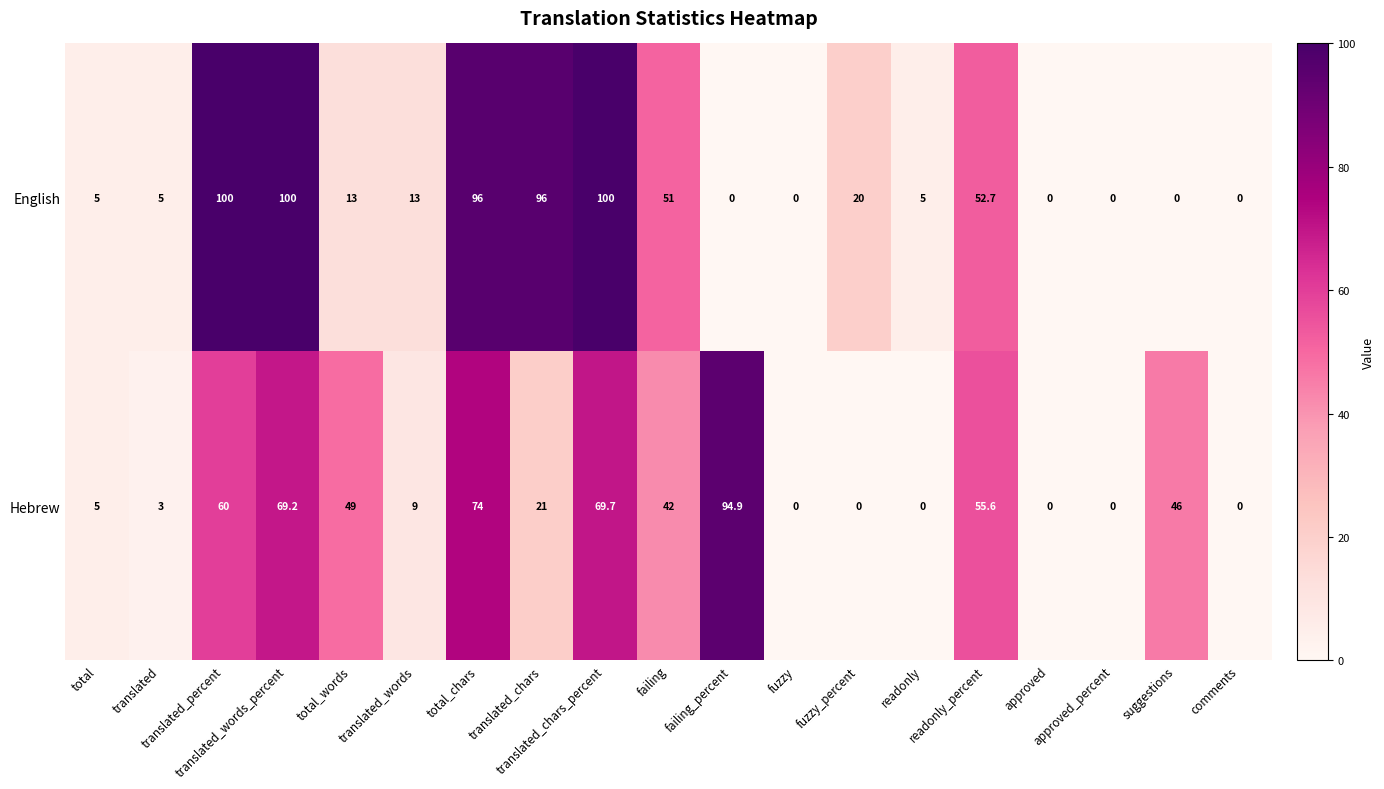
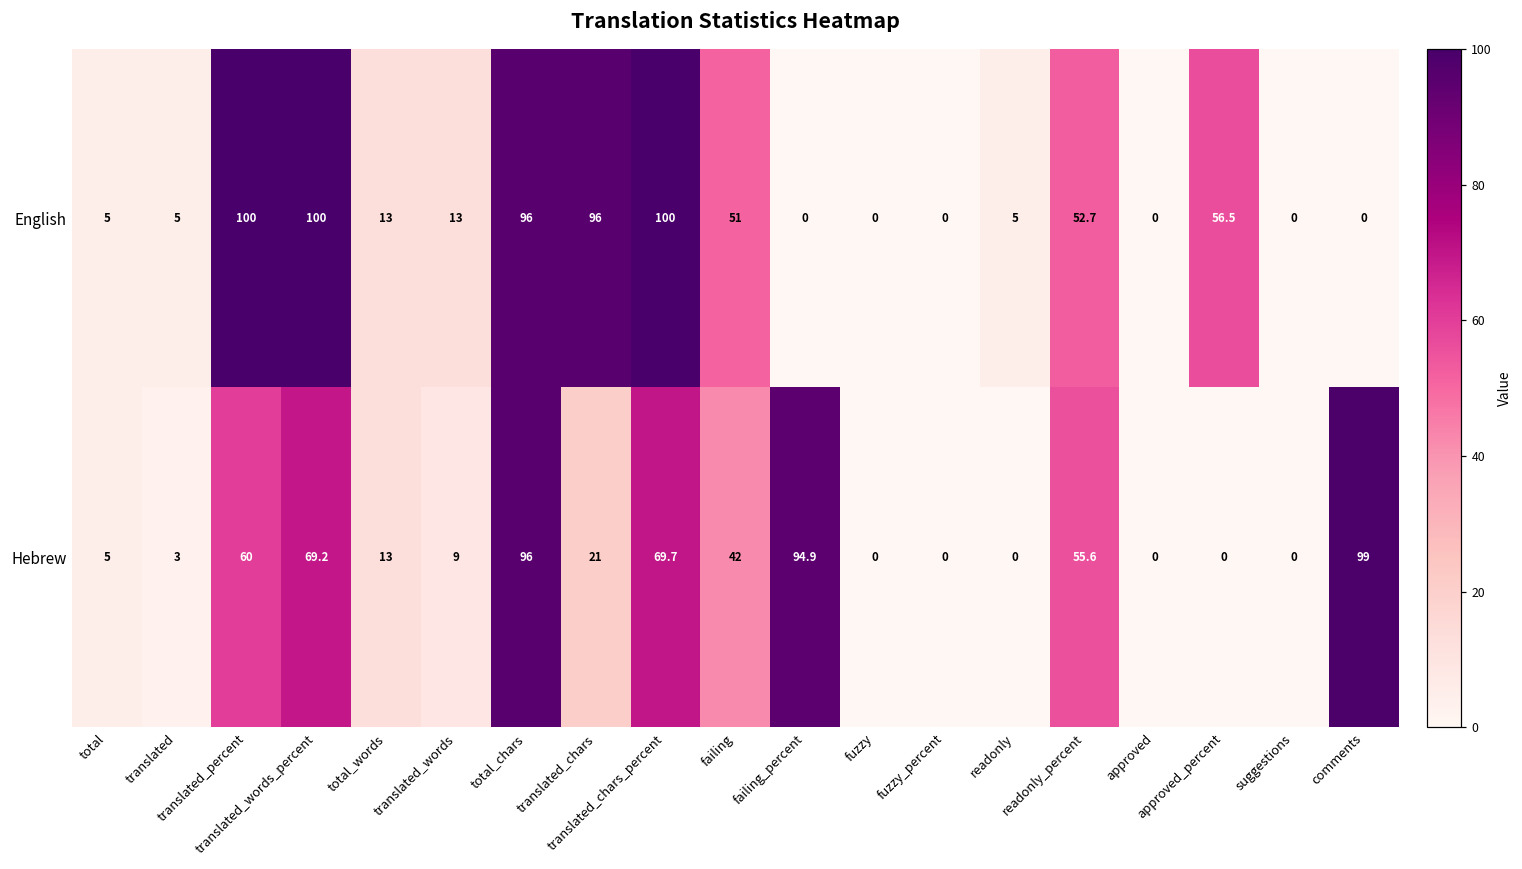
  {
    "English": {
      "total": 5,
      "translated": 5,
      "translated_percent": 100,
      "translated_words_percent": 100,
      "total_words": 13,
      "translated_words": 13,
      "total_chars": 96,
      "translated_chars": 96,
      "translated_chars_percent": 100,
      "failing": 51,
      "failing_percent": 0,
      "fuzzy": 0,
-     "fuzzy_percent": 20,
+     "fuzzy_percent": 0,
      "readonly": 5,
      "readonly_percent": 52.7,
      "approved": 0,
-     "approved_percent": 0,
+     "approved_percent": 56.5,
      "suggestions": 0,
      "comments": 0
    },
    "Hebrew": {
      "total": 5,
      "translated": 3,
      "translated_percent": 60,
      "translated_words_percent": 69.2,
-     "total_words": 49,
+     "total_words": 13,
      "translated_words": 9,
-     "total_chars": 74,
+     "total_chars": 96,
      "translated_chars": 21,
      "translated_chars_percent": 69.7,
      "failing": 42,
      "failing_percent": 94.9,
      "fuzzy": 0,
      "fuzzy_percent": 0,
      "readonly": 0,
      "readonly_percent": 55.6,
      "approved": 0,
      "approved_percent": 0,
-     "suggestions": 46,
-     "comments": 0
+     "suggestions": 0,
+     "comments": 99
    }
  }
